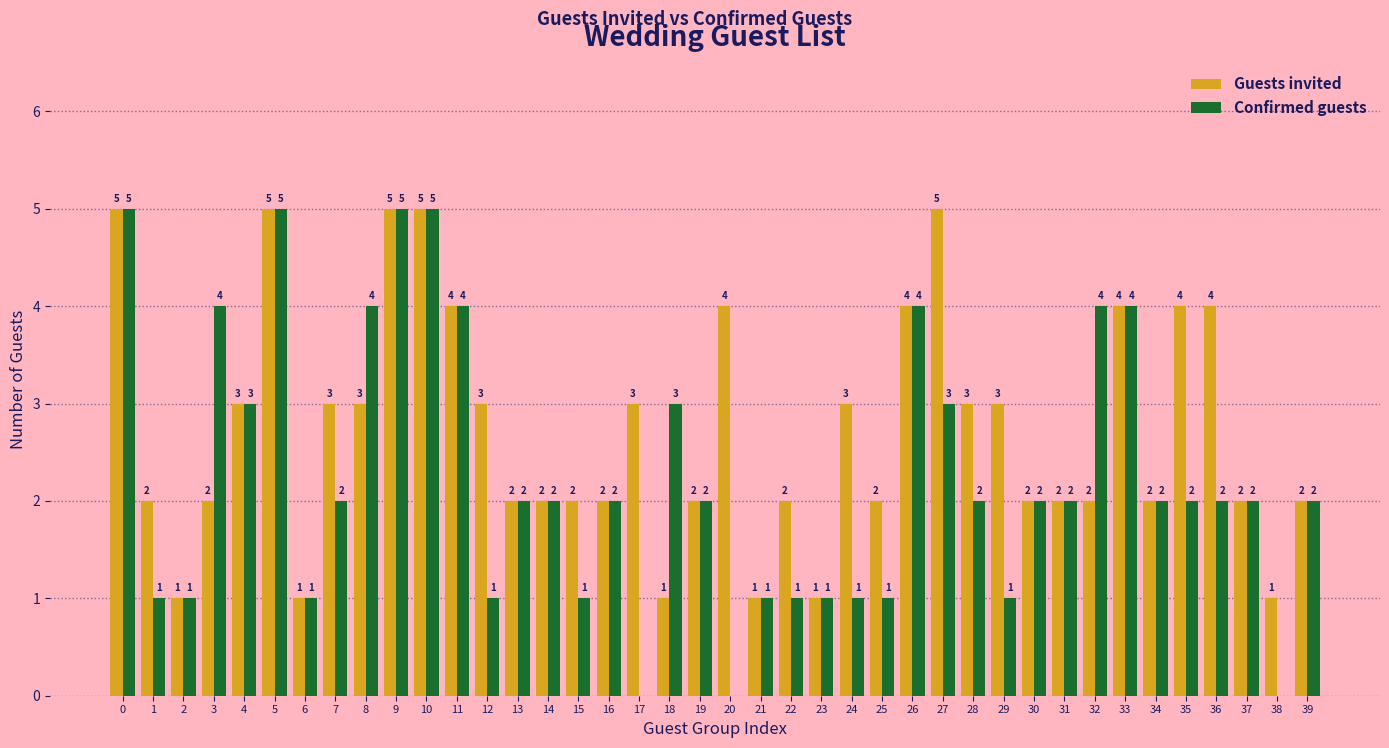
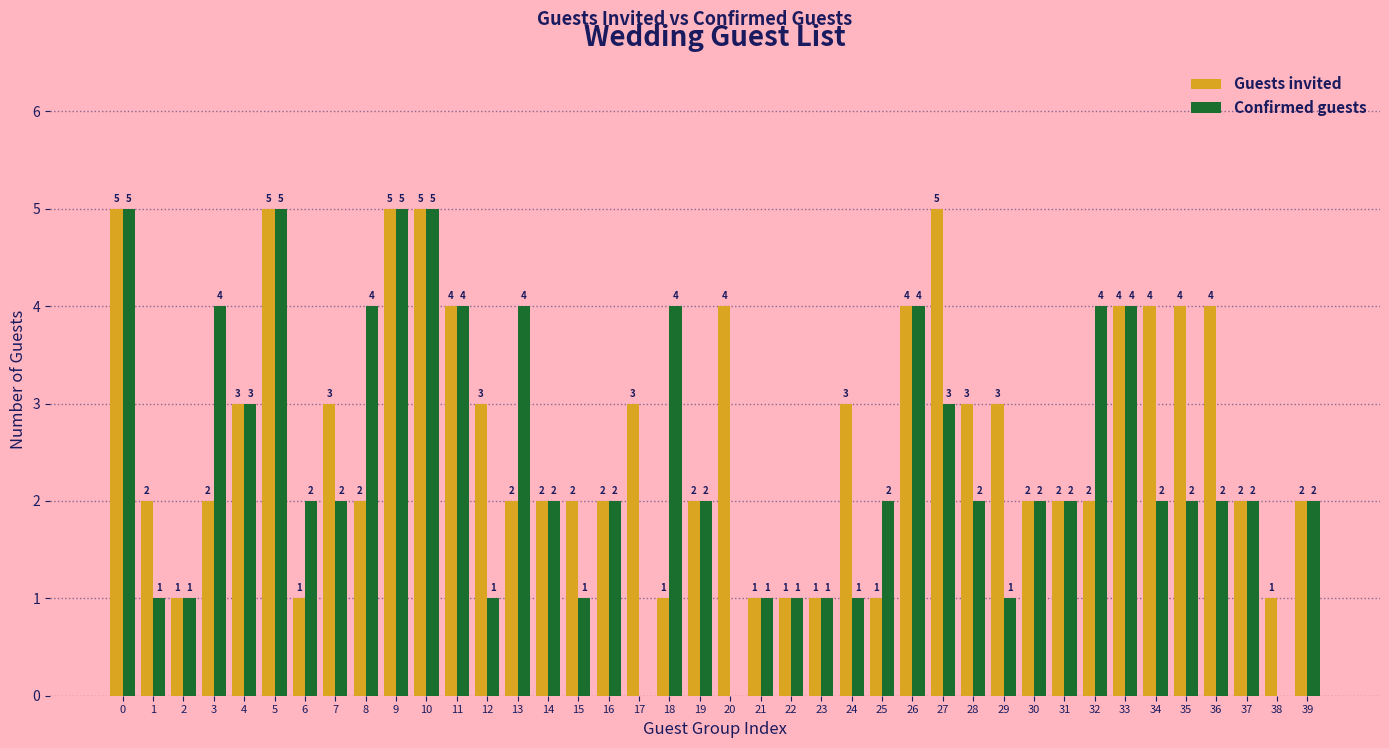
  {
    "Guests invited": {
      "0": 5,
      "1": 2,
      "2": 1,
      "3": 2,
      "4": 3,
      "5": 5,
      "6": 1,
      "7": 3,
-     "8": 3,
+     "8": 2,
      "9": 5,
      "10": 5,
      "11": 4,
      "12": 3,
      "13": 2,
      "14": 2,
      "15": 2,
      "16": 2,
      "17": 3,
      "18": 1,
      "19": 2,
      "20": 4,
      "21": 1,
-     "22": 2,
+     "22": 1,
      "23": 1,
      "24": 3,
-     "25": 2,
+     "25": 1,
      "26": 4,
      "27": 5,
      "28": 3,
      "29": 3,
      "30": 2,
      "31": 2,
      "32": 2,
      "33": 4,
-     "34": 2,
+     "34": 4,
      "35": 4,
      "36": 4,
      "37": 2,
      "38": 1,
      "39": 2
    },
    "Confirmed guests": {
      "0": 5,
      "1": 1,
      "2": 1,
      "3": 4,
      "4": 3,
      "5": 5,
-     "6": 1,
+     "6": 2,
      "7": 2,
      "8": 4,
      "9": 5,
      "10": 5,
      "11": 4,
      "12": 1,
-     "13": 2,
+     "13": 4,
      "14": 2,
      "15": 1,
      "16": 2,
-     "18": 3,
+     "18": 4,
      "19": 2,
      "21": 1,
      "22": 1,
      "23": 1,
      "24": 1,
-     "25": 1,
+     "25": 2,
      "26": 4,
      "27": 3,
      "28": 2,
      "29": 1,
      "30": 2,
      "31": 2,
      "32": 4,
      "33": 4,
      "34": 2,
      "35": 2,
      "36": 2,
      "37": 2,
      "39": 2
    }
  }
